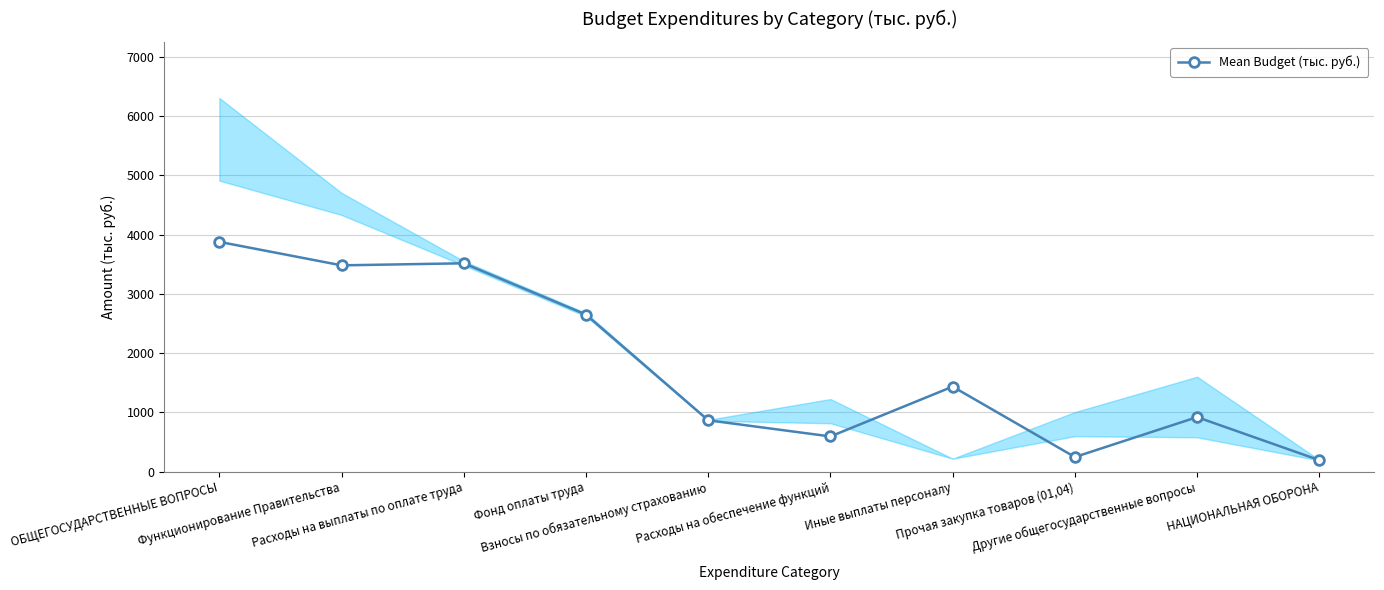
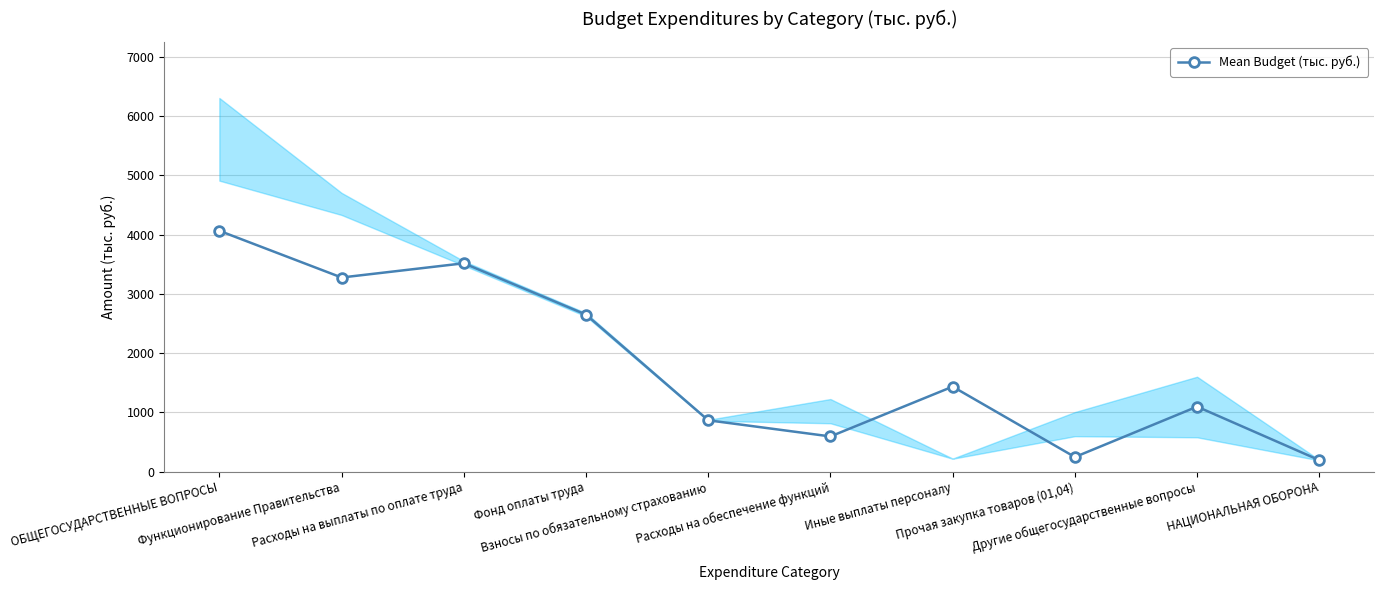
  {
    "Mean Budget (тыс. руб.)": {
-     "ОБЩЕГОСУДАРСТВЕННЫЕ ВОПРОСЫ": 3900,
-     "Функционирование Правительства": 3500,
+     "ОБЩЕГОСУДАРСТВЕННЫЕ ВОПРОСЫ": 4100,
+     "Функционирование Правительства": 3300,
      "Расходы на обеспечение функций": 600,
      "Иные выплаты персоналу": 1400,
      "Прочая закупка товаров (01,04)": 200,
-     "Другие общегосударственные вопросы": 900
+     "Другие общегосударственные вопросы": 1100
    }
  }
